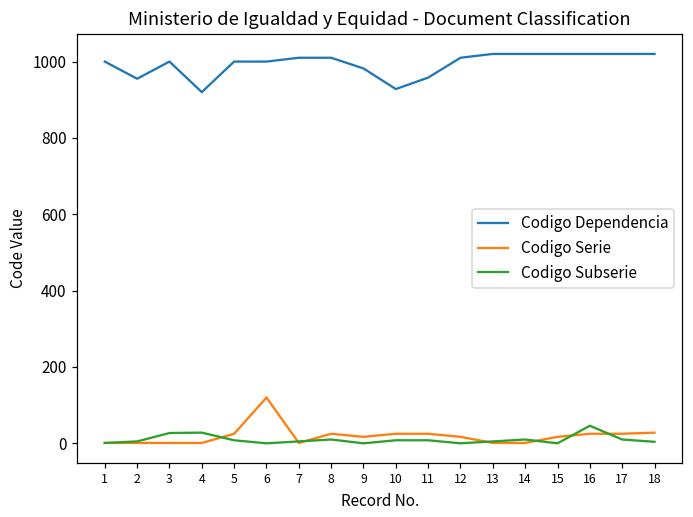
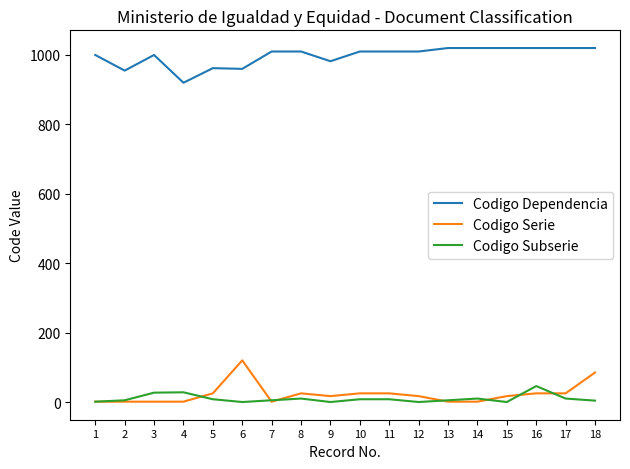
  {
    "Codigo Dependencia": {
      "1": 1000,
      "2": 960,
      "3": 1000,
      "4": 920,
-     "5": 1000,
-     "6": 1000,
+     "5": 960,
+     "6": 960,
      "7": 1010,
      "8": 1010,
      "9": 980,
-     "10": 930,
-     "11": 960,
+     "10": 1010,
+     "11": 1010,
      "12": 1010,
      "13": 1020,
      "14": 1020,
      "15": 1020,
      "16": 1020,
      "17": 1020,
      "18": 1020
    },
    "Codigo Serie": {
      "3": 0,
      "4": 0,
      "5": 30,
      "6": 120,
      "8": 30,
      "9": 20,
      "10": 30,
      "11": 30,
      "12": 20,
      "14": 0,
      "15": 20,
      "16": 30,
      "17": 30,
-     "18": 30
+     "18": 90
    },
    "Codigo Subserie": {
      "3": 30,
      "4": 30,
      "5": 10,
      "6": 0,
      "8": 10,
      "9": 0,
      "10": 10,
      "11": 10,
      "12": 0,
      "14": 10,
      "15": 0,
      "16": 50,
      "17": 10,
      "18": 0
    }
  }
